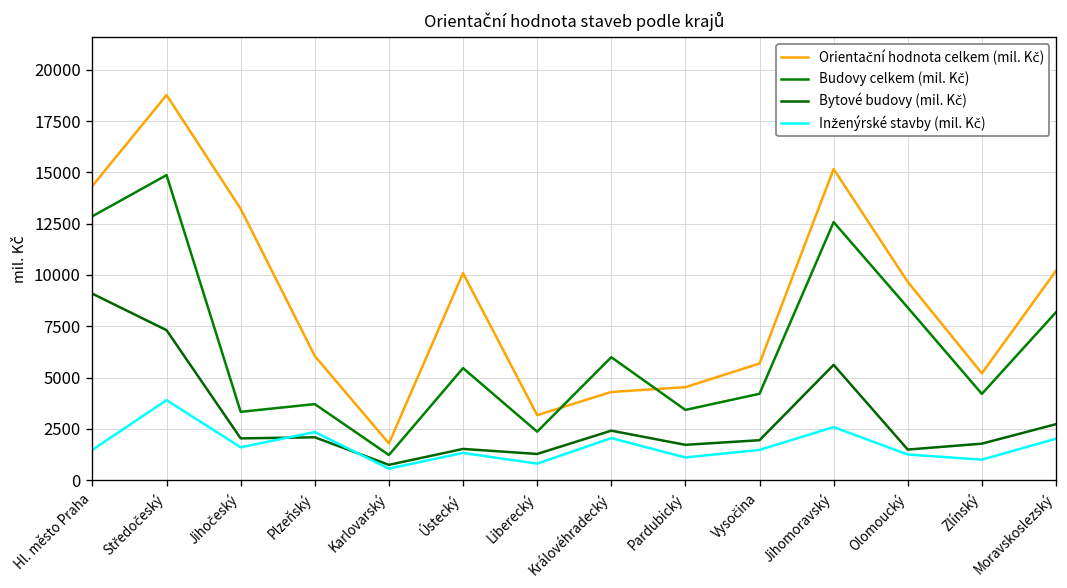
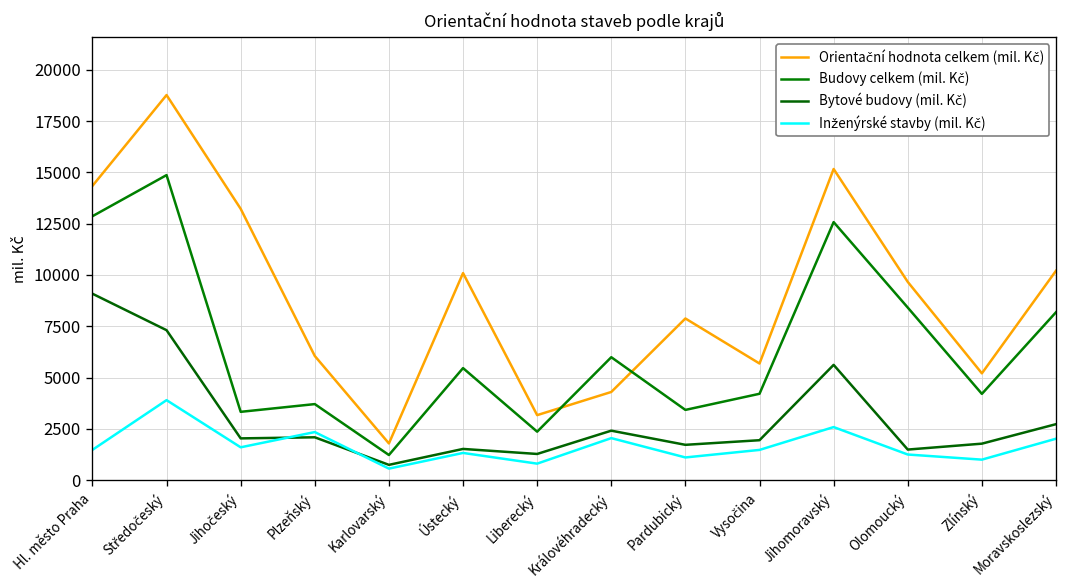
  {
    "Orientační hodnota celkem (mil. Kč)": {
      "Hl. město Praha": 14300,
      "Středočeský": 18800,
      "Jihočeský": 13200,
      "Plzeňský": 6100,
      "Karlovarský": 1800,
      "Ústecký": 10100,
      "Liberecký": 3200,
      "Královéhradecký": 4300,
-     "Pardubický": 4500,
+     "Pardubický": 7900,
      "Vysočina": 5700,
      "Jihomoravský": 15200,
      "Olomoucký": 9700,
      "Zlínský": 5200,
      "Moravskoslezský": 10200
    },
    "Inženýrské stavby (mil. Kč)": {
      "Hl. město Praha": 1500,
      "Středočeský": 3900,
      "Jihočeský": 1600,
      "Plzeňský": 2300,
      "Karlovarský": 600,
      "Ústecký": 1300,
      "Liberecký": 800,
      "Královéhradecký": 2100,
      "Pardubický": 1100,
      "Vysočina": 1500,
      "Jihomoravský": 2600,
      "Olomoucký": 1300,
      "Zlínský": 1000,
      "Moravskoslezský": 2000
    }
  }
